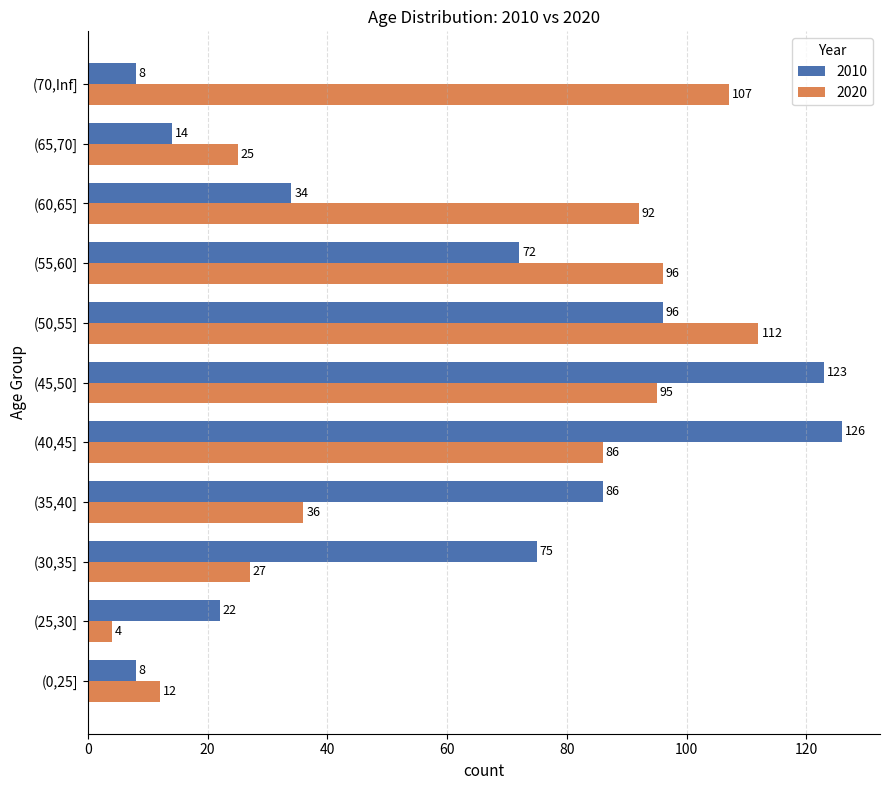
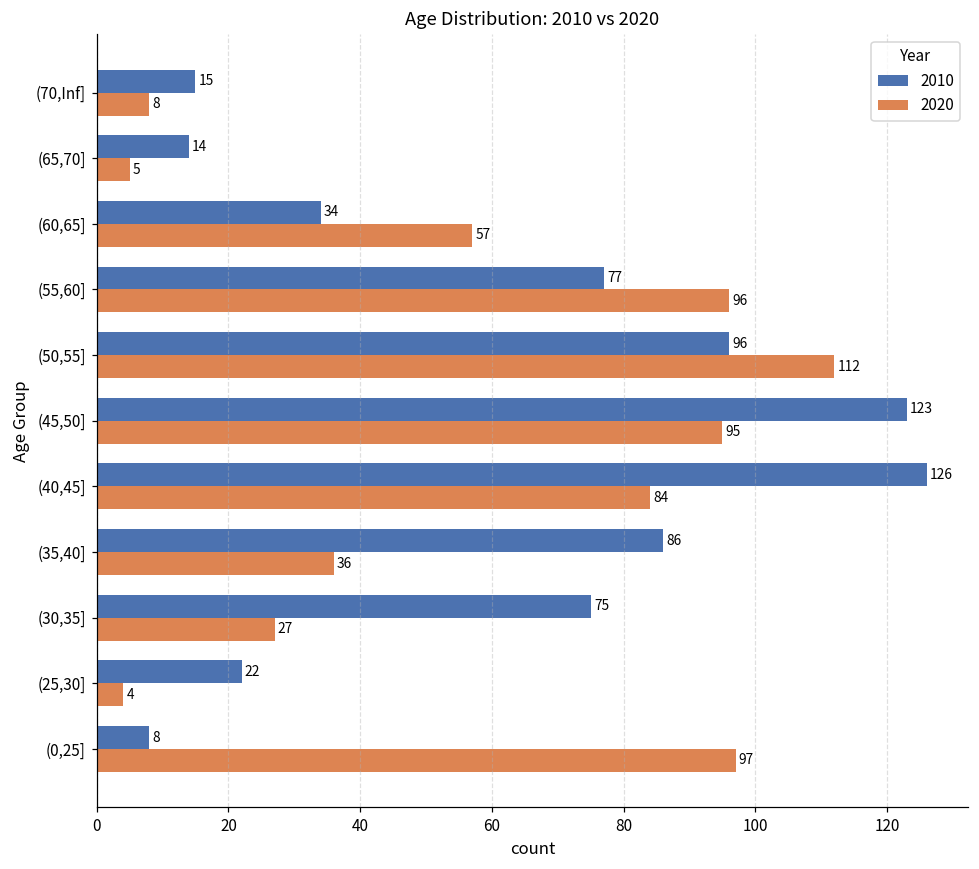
  {
    "2010": {
-     "(70,Inf]": 8,
+     "(70,Inf]": 15,
      "(65,70]": 14,
      "(60,65]": 34,
-     "(55,60]": 72,
+     "(55,60]": 77,
      "(50,55]": 96,
      "(45,50]": 123,
      "(40,45]": 126,
      "(35,40]": 86,
      "(30,35]": 75,
      "(25,30]": 22,
      "(0,25]": 8
    },
    "2020": {
-     "(70,Inf]": 107,
-     "(65,70]": 25,
-     "(60,65]": 92,
+     "(70,Inf]": 8,
+     "(65,70]": 5,
+     "(60,65]": 57,
      "(55,60]": 96,
      "(50,55]": 112,
      "(45,50]": 95,
-     "(40,45]": 86,
+     "(40,45]": 84,
      "(35,40]": 36,
      "(30,35]": 27,
      "(25,30]": 4,
-     "(0,25]": 12
+     "(0,25]": 97
    }
  }
